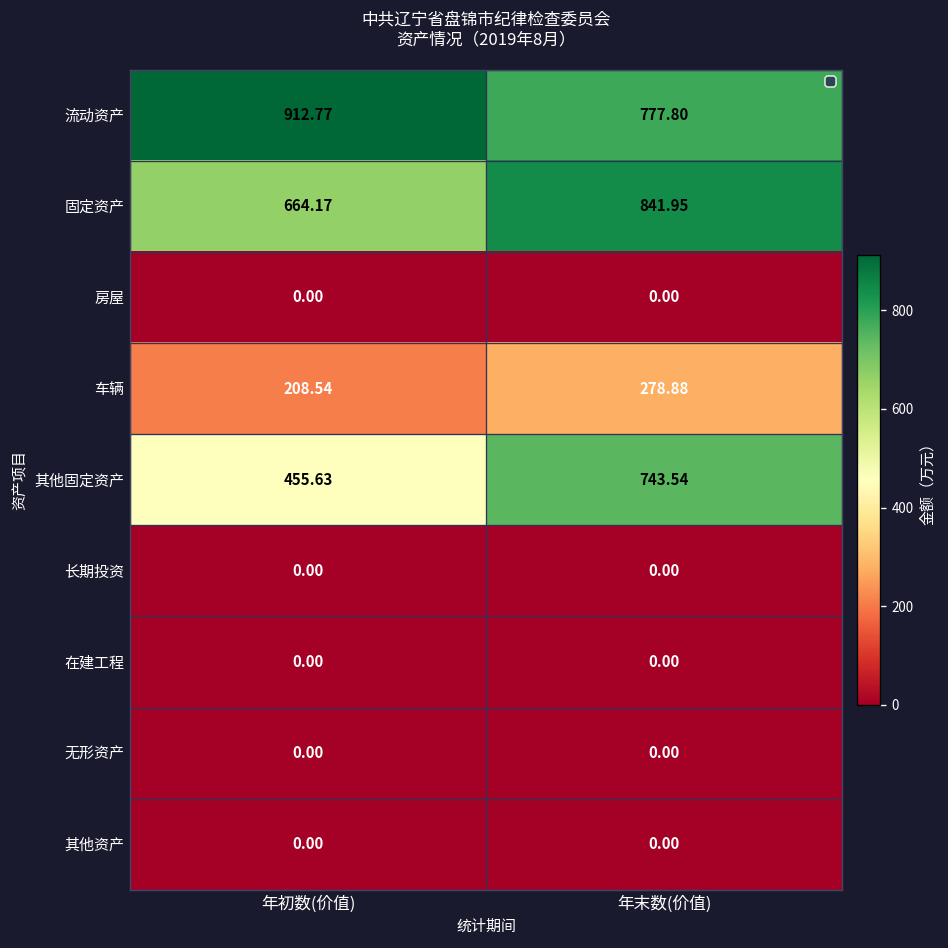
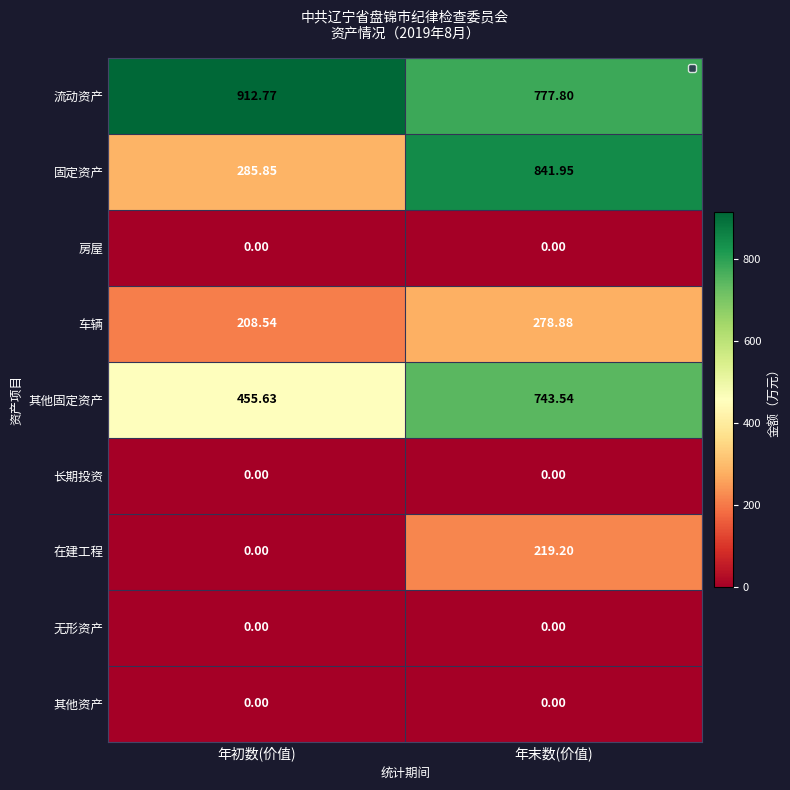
  {
    "流动资产": {
      "年初数(价值)": 912.77,
      "年末数(价值)": 777.80
    },
    "固定资产": {
-     "年初数(价值)": 664.17,
+     "年初数(价值)": 285.85,
      "年末数(价值)": 841.95
    },
    "房屋": {
      "年初数(价值)": 0.00,
      "年末数(价值)": 0.00
    },
    "车辆": {
      "年初数(价值)": 208.54,
      "年末数(价值)": 278.88
    },
    "其他固定资产": {
      "年初数(价值)": 455.63,
      "年末数(价值)": 743.54
    },
    "长期投资": {
      "年初数(价值)": 0.00,
      "年末数(价值)": 0.00
    },
    "在建工程": {
      "年初数(价值)": 0.00,
-     "年末数(价值)": 0.00
+     "年末数(价值)": 219.20
    },
    "无形资产": {
      "年初数(价值)": 0.00,
      "年末数(价值)": 0.00
    },
    "其他资产": {
      "年初数(价值)": 0.00,
      "年末数(价值)": 0.00
    }
  }
